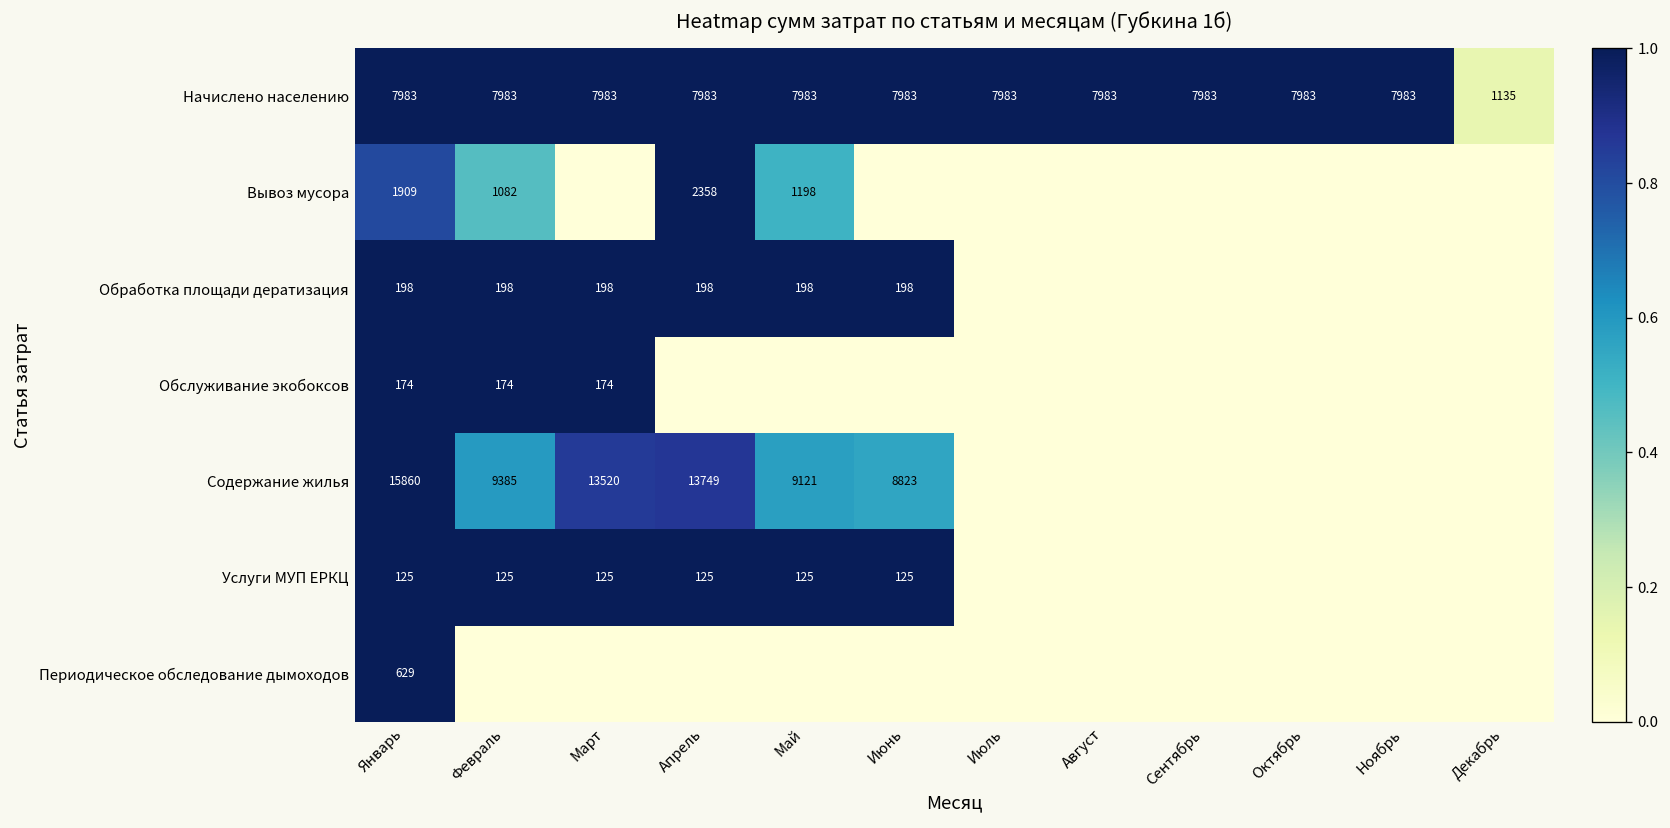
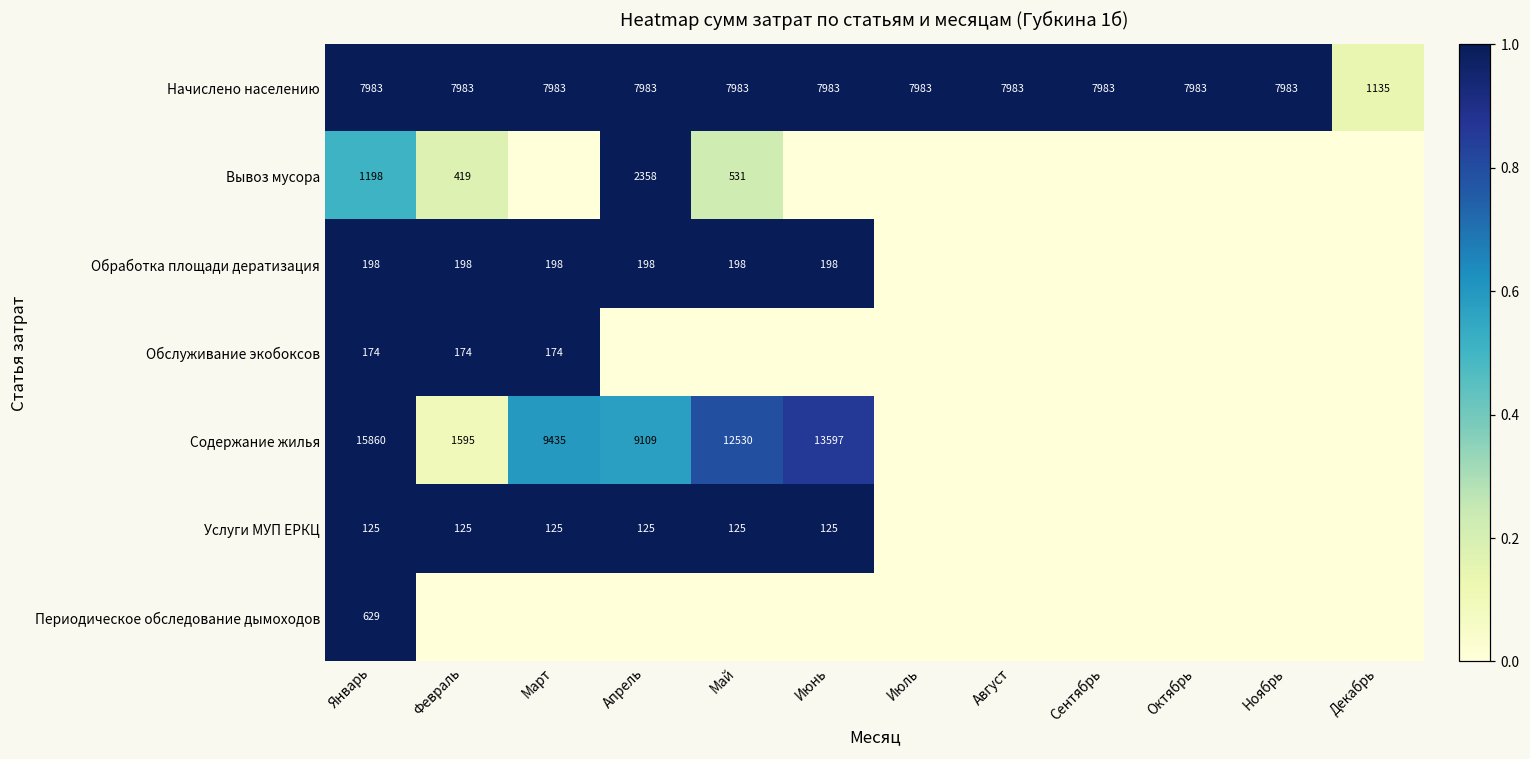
  {
    "Начислено населению": {
      "Январь": 7983,
      "Февраль": 7983,
      "Март": 7983,
      "Апрель": 7983,
      "Май": 7983,
      "Июнь": 7983,
      "Июль": 7983,
      "Август": 7983,
      "Сентябрь": 7983,
      "Октябрь": 7983,
      "Ноябрь": 7983,
      "Декабрь": 1135
    },
    "Вывоз мусора": {
-     "Январь": 1909,
-     "Февраль": 1082,
+     "Январь": 1198,
+     "Февраль": 419,
      "Апрель": 2358,
-     "Май": 1198
+     "Май": 531
    },
    "Обработка площади дератизация": {
      "Январь": 198,
      "Февраль": 198,
      "Март": 198,
      "Апрель": 198,
      "Май": 198,
      "Июнь": 198
    },
    "Обслуживание экобоксов": {
      "Январь": 174,
      "Февраль": 174,
      "Март": 174
    },
    "Содержание жилья": {
      "Январь": 15860,
-     "Февраль": 9385,
-     "Март": 13520,
-     "Апрель": 13749,
-     "Май": 9121,
-     "Июнь": 8823
+     "Февраль": 1595,
+     "Март": 9435,
+     "Апрель": 9109,
+     "Май": 12530,
+     "Июнь": 13597
    },
    "Услуги МУП ЕРКЦ": {
      "Январь": 125,
      "Февраль": 125,
      "Март": 125,
      "Апрель": 125,
      "Май": 125,
      "Июнь": 125
    },
    "Периодическое обследование дымоходов": {
      "Январь": 629
    }
  }
